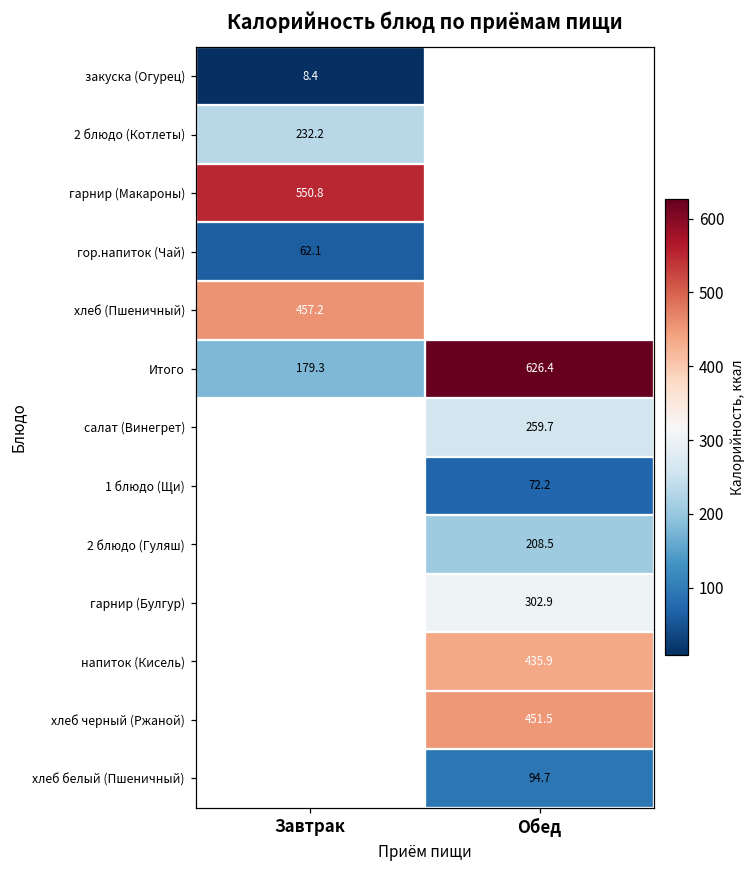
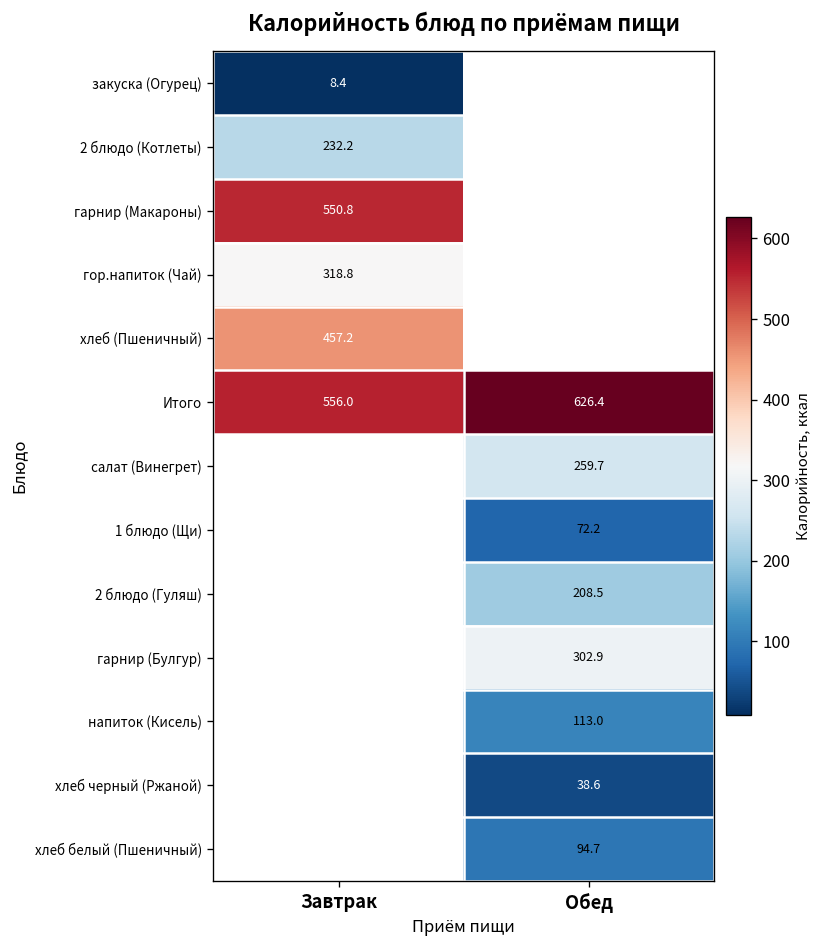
  {
    "закуска (Огурец)": {
      "Завтрак": 8.4
    },
    "2 блюдо (Котлеты)": {
      "Завтрак": 232.2
    },
    "гарнир (Макароны)": {
      "Завтрак": 550.8
    },
    "гор.напиток (Чай)": {
-     "Завтрак": 62.1
+     "Завтрак": 318.8
    },
    "хлеб (Пшеничный)": {
      "Завтрак": 457.2
    },
    "Итого": {
-     "Завтрак": 179.3,
+     "Завтрак": 556.0,
      "Обед": 626.4
    },
    "салат (Винегрет)": {
      "Обед": 259.7
    },
    "1 блюдо (Щи)": {
      "Обед": 72.2
    },
    "2 блюдо (Гуляш)": {
      "Обед": 208.5
    },
    "гарнир (Булгур)": {
      "Обед": 302.9
    },
    "напиток (Кисель)": {
-     "Обед": 435.9
+     "Обед": 113.0
    },
    "хлеб черный (Ржаной)": {
-     "Обед": 451.5
+     "Обед": 38.6
    },
    "хлеб белый (Пшеничный)": {
      "Обед": 94.7
    }
  }
